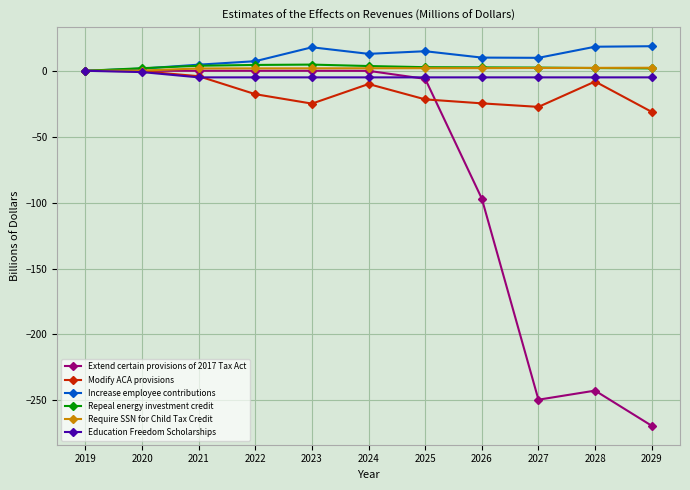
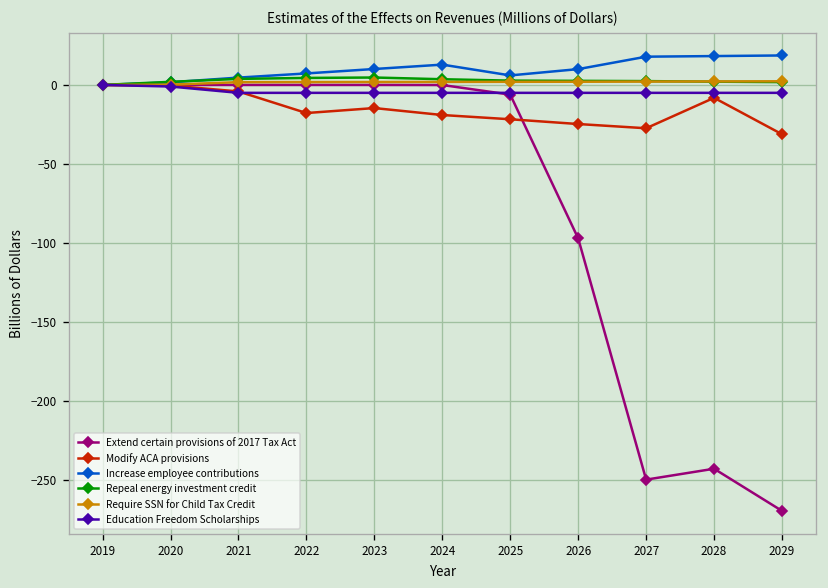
  {
    "Extend certain provisions of 2017 Tax Act": {
      "2024": 0,
      "2026": -97,
      "2027": -250,
      "2028": -243,
      "2029": -269
    },
    "Modify ACA provisions": {
      "2022": -18,
-     "2023": -25,
-     "2024": -10,
+     "2023": -15,
+     "2024": -19,
      "2025": -22,
      "2026": -25,
      "2027": -27,
      "2028": -8,
      "2029": -31
    },
    "Increase employee contributions": {
      "2022": 7,
-     "2023": 18,
+     "2023": 10,
      "2024": 13,
-     "2025": 15,
+     "2025": 6,
      "2026": 10,
-     "2027": 10,
+     "2027": 18,
      "2028": 18,
      "2029": 19
    },
    "Repeal energy investment credit": {
      "2022": 4,
      "2023": 5
    },
    "Education Freedom Scholarships": {
      "2022": -5,
      "2023": -5,
      "2024": -5,
      "2026": -5,
      "2027": -5,
      "2028": -5,
      "2029": -5
    }
  }
